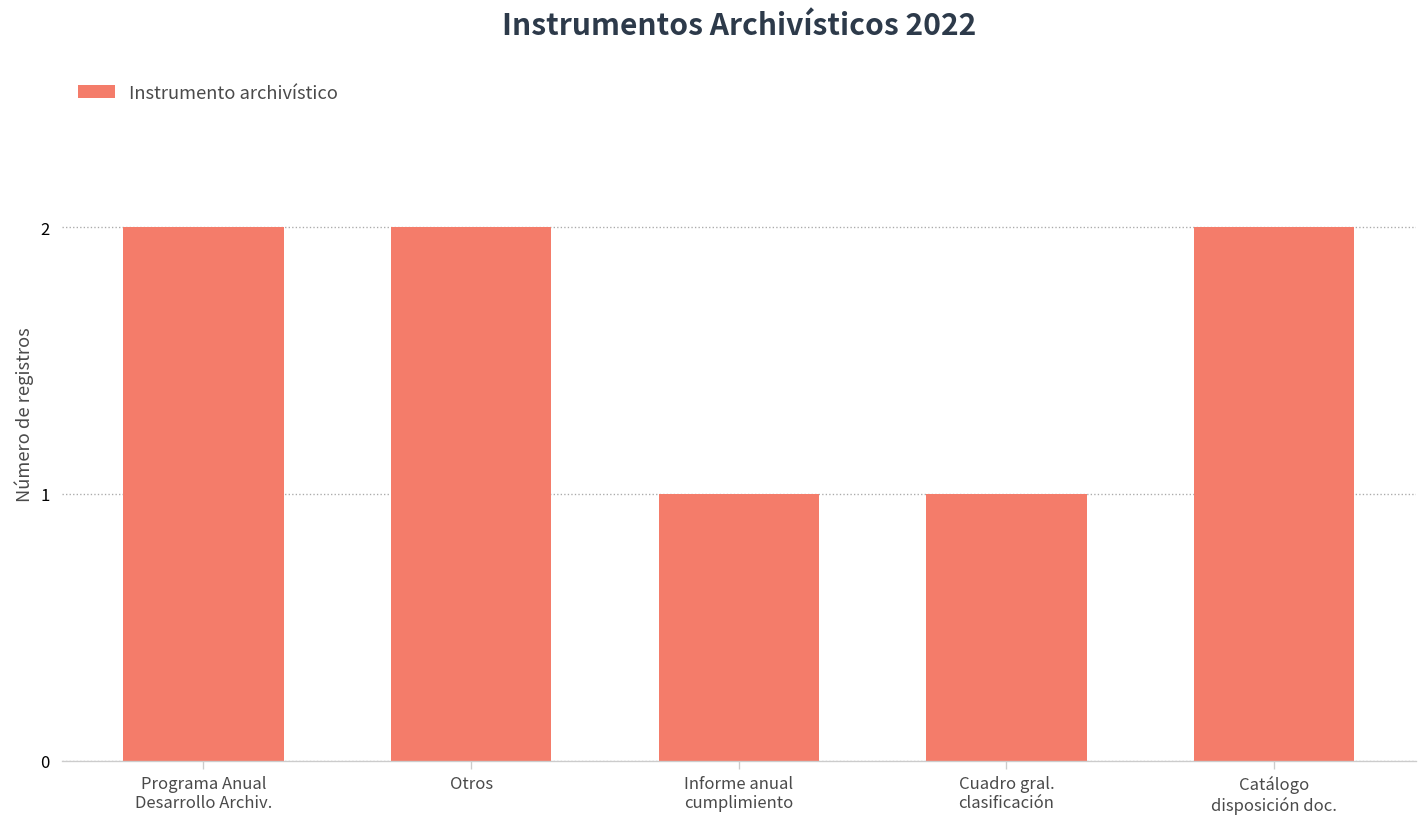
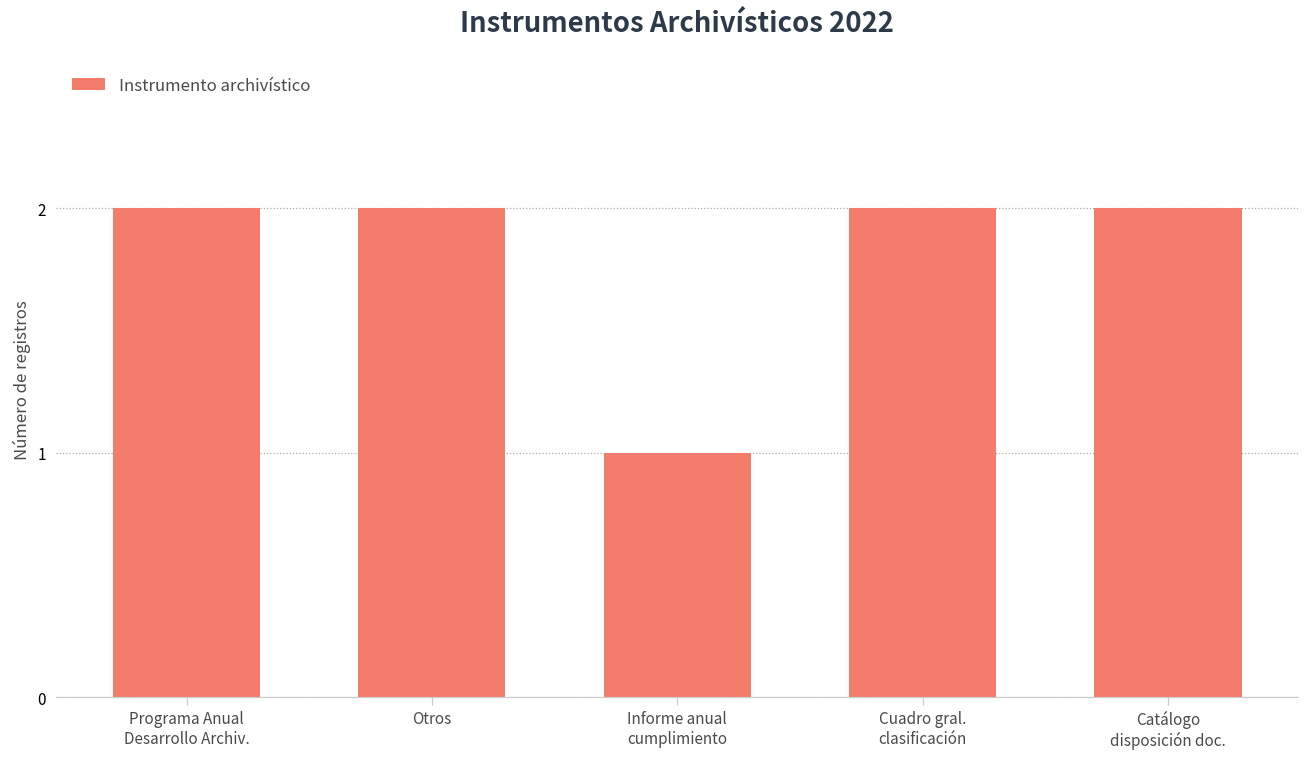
  {
    "Programa Anual Desarrollo Archiv.": 2,
    "Otros": 2,
    "Informe anual cumplimiento": 1,
-   "Cuadro gral. clasificación": 1,
+   "Cuadro gral. clasificación": 2,
    "Catálogo disposición doc.": 2
  }
